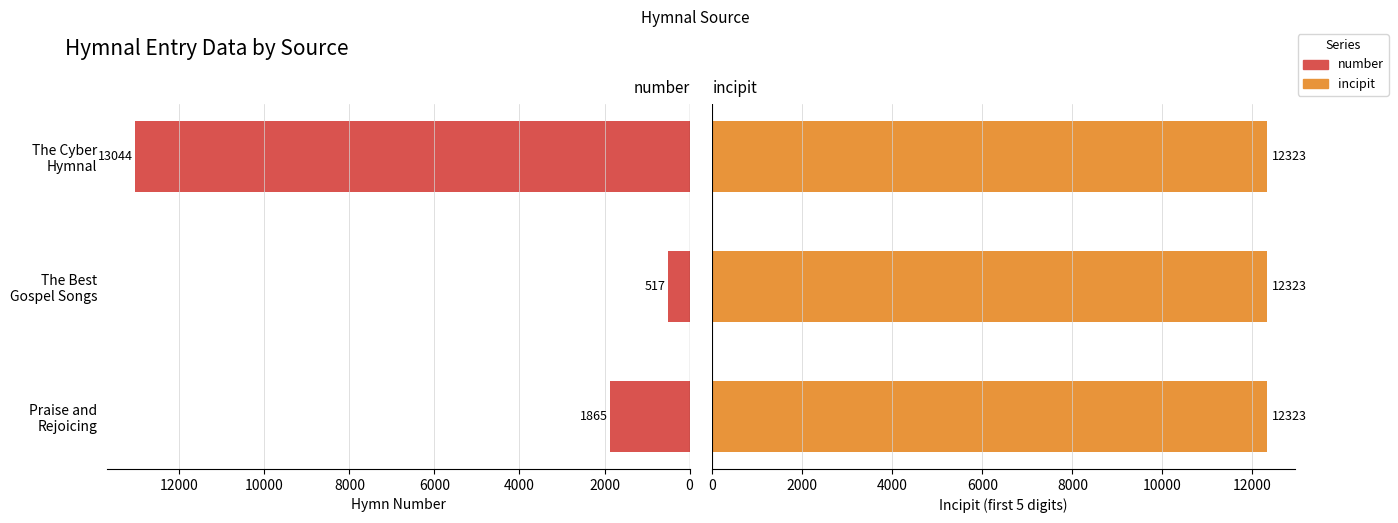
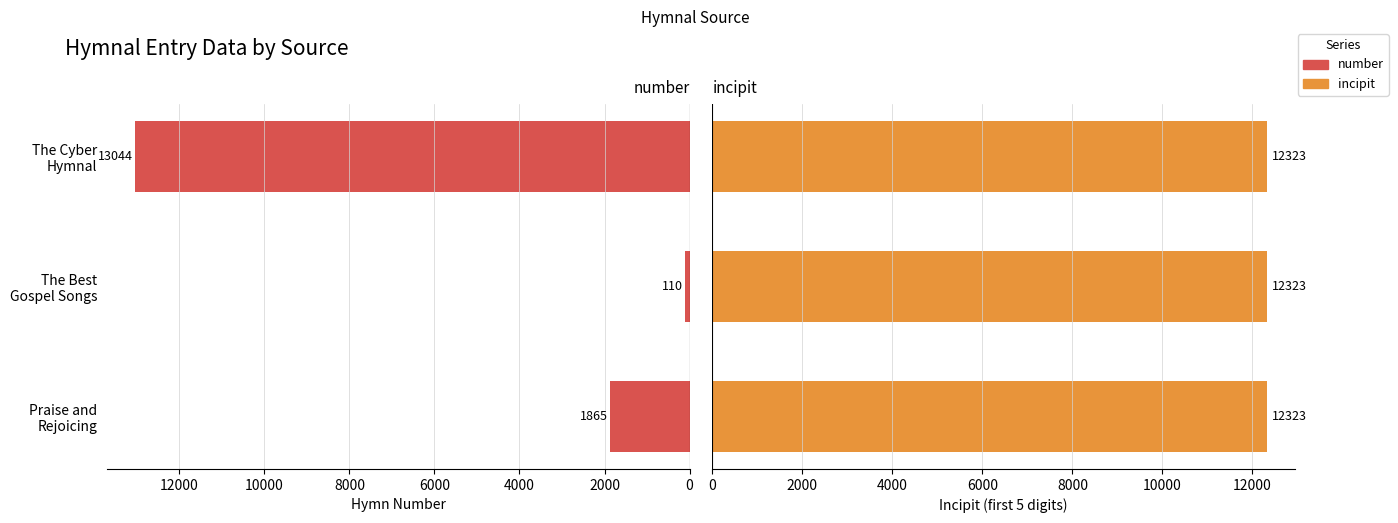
  {
    "number": {
      "The Cyber Hymnal": 13044,
-     "The Best Gospel Songs": 517,
+     "The Best Gospel Songs": 110,
      "Praise and Rejoicing": 1865
    }
  }
